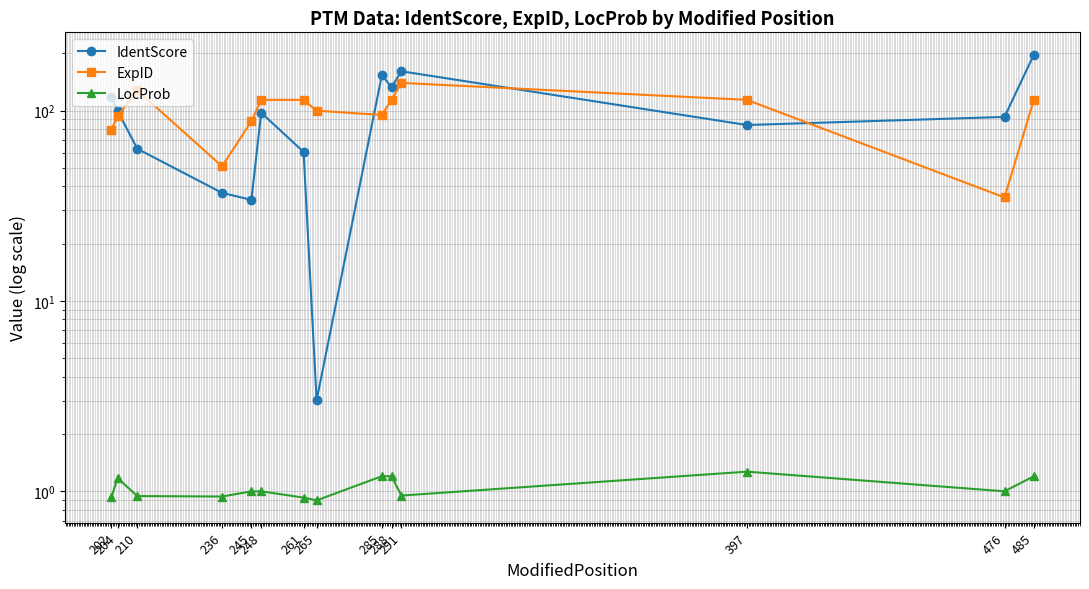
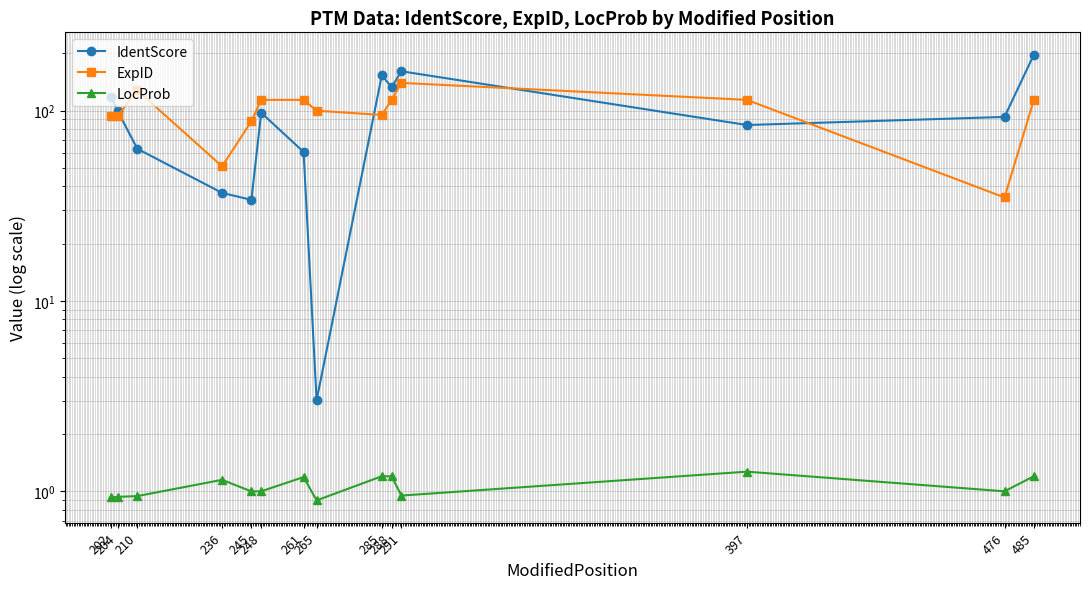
  {
    "IdentScore": {
      "204": 100,
      "210": 63,
      "236": 37,
      "245": 34,
      "248": 100,
      "261": 61,
      "265": 3.0,
      "285": 150,
      "288": 130,
      "291": 160,
      "397": 80,
      "476": 90,
      "485": 200
    },
    "ExpID": {
-     "202": 79,
+     "202": 90,
      "204": 90,
      "236": 51,
      "245": 90,
      "248": 110,
      "261": 110,
      "265": 100,
      "285": 100,
      "288": 110,
      "291": 140,
      "397": 110,
      "476": 35,
      "485": 110
    },
    "LocProb": {
      "202": 0.9,
-     "204": 1.2,
+     "204": 0.9,
      "210": 0.9,
-     "236": 0.9,
+     "236": 1.1,
      "245": 1.0,
      "248": 1.0,
-     "261": 0.9,
+     "261": 1.2,
      "265": 0.9,
      "285": 1.2,
      "288": 1.2,
      "291": 0.9,
      "397": 1.3,
      "476": 1.0,
      "485": 1.2
    }
  }
